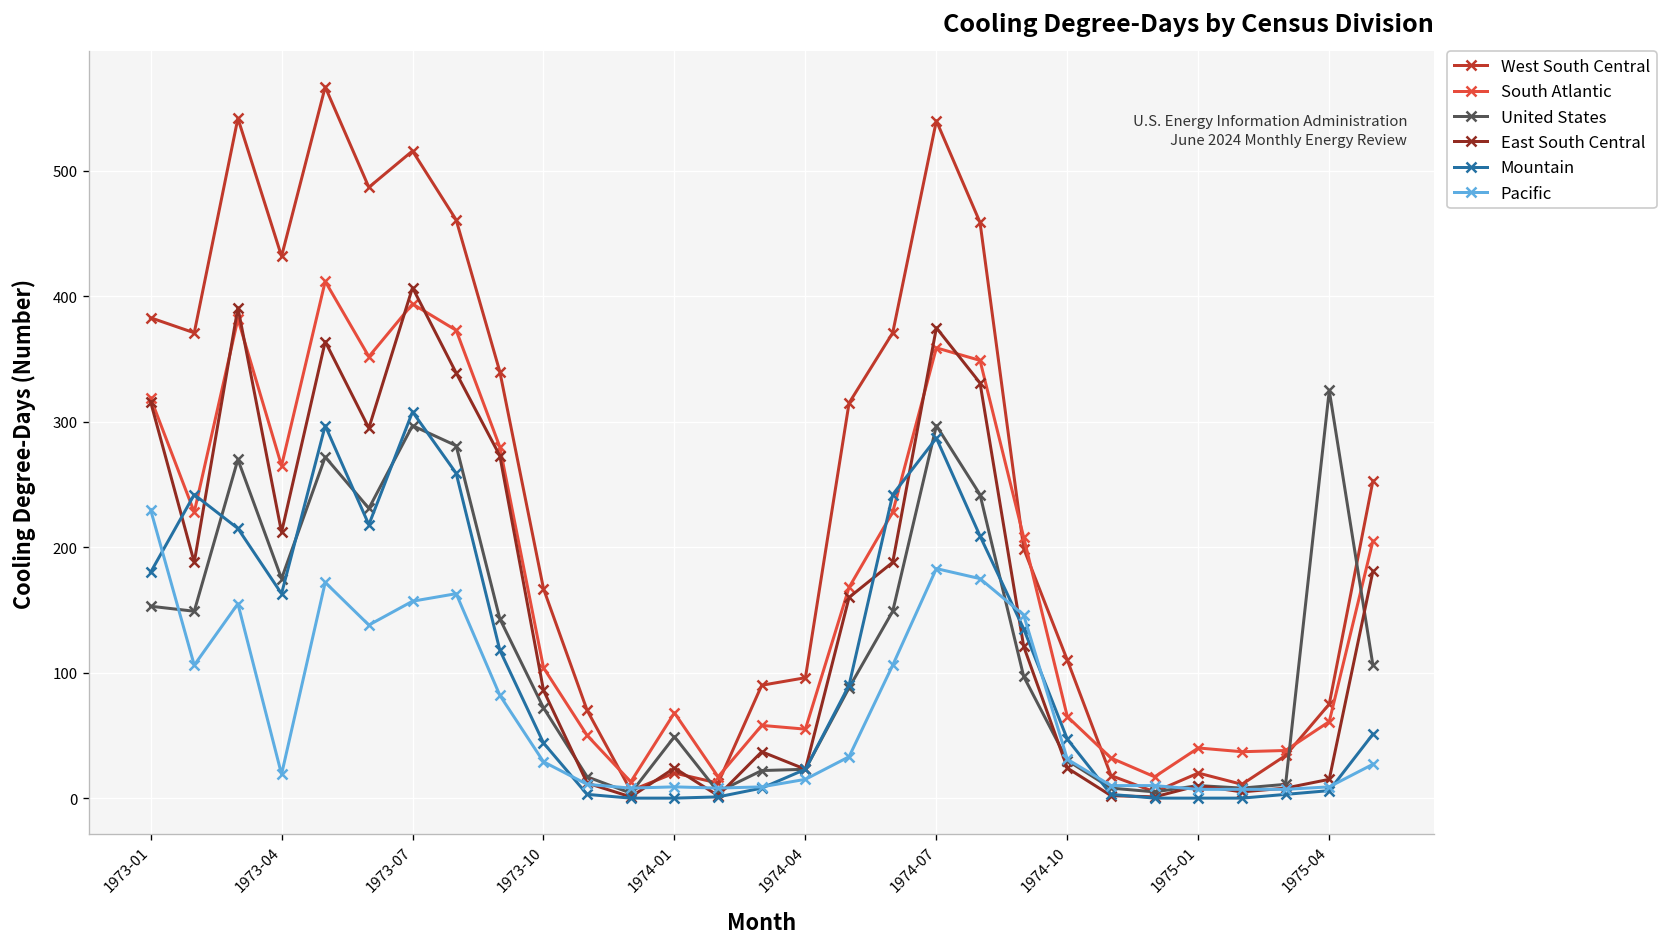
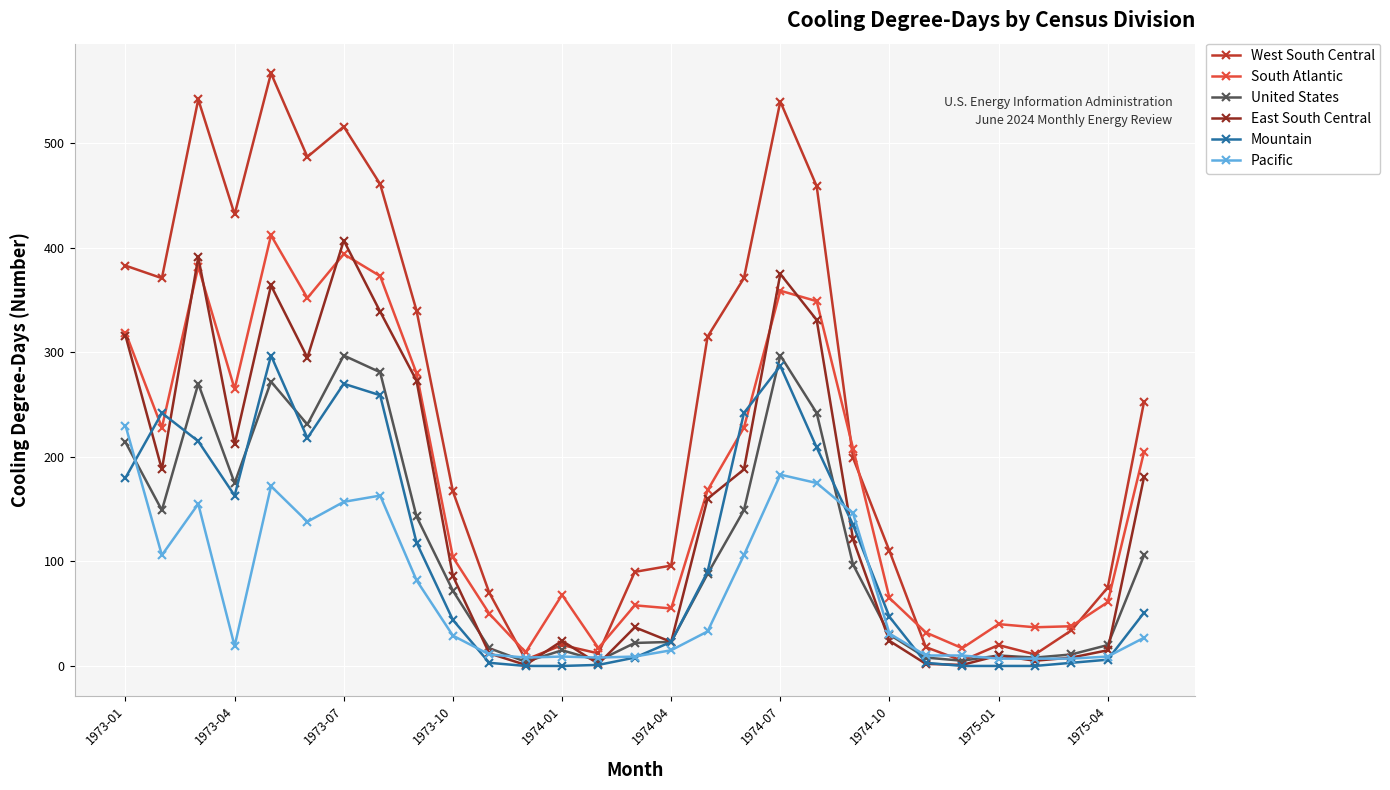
  {
    "United States": {
-     "1973-01": 153,
+     "1973-01": 214,
      "1973-04": 175,
      "1973-07": 297,
      "1973-10": 72,
-     "1974-01": 49,
+     "1974-01": 15,
      "1974-07": 297,
-     "1975-04": 325
+     "1975-04": 20
    },
    "Mountain": {
      "1973-01": 180,
      "1973-04": 163,
-     "1973-07": 308,
+     "1973-07": 270,
      "1973-10": 44,
      "1974-01": 0,
      "1974-07": 287,
      "1974-10": 47,
      "1975-01": 0,
      "1975-04": 6
    },
    "Pacific": {
      "1973-01": 230,
      "1973-04": 19,
      "1973-07": 157,
      "1973-10": 29,
      "1974-01": 9,
      "1974-04": 15,
      "1974-07": 183,
      "1975-01": 7,
      "1975-04": 9
    }
  }
